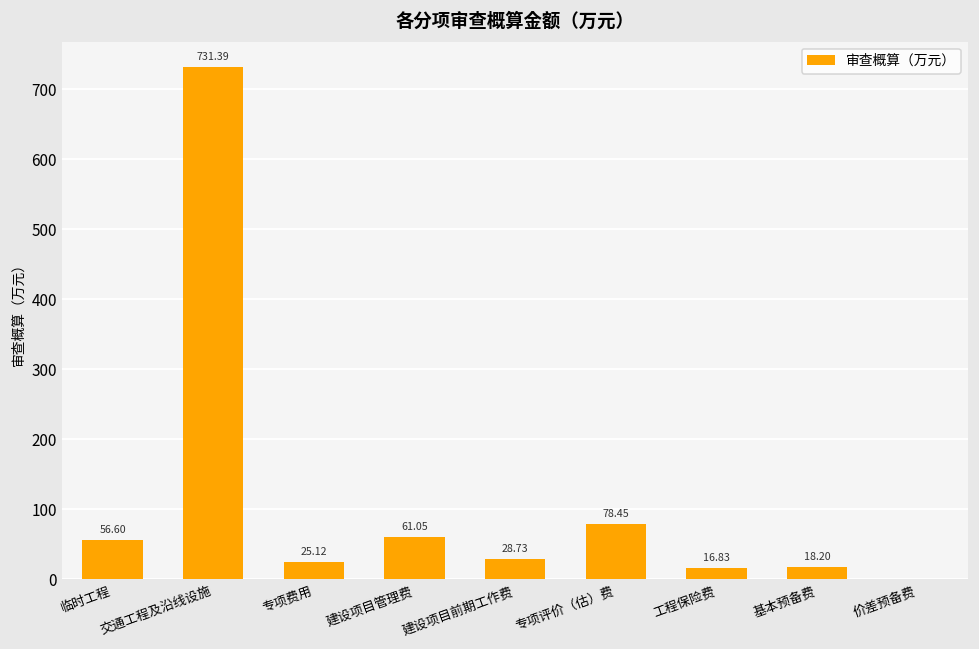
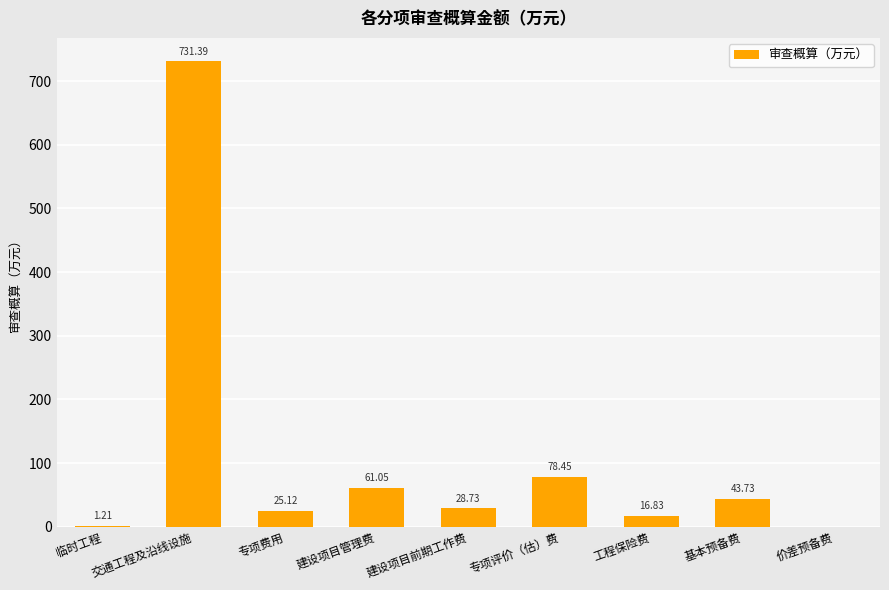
  {
-   "临时工程": 56.60,
+   "临时工程": 1.21,
    "交通工程及沿线设施": 731.39,
    "专项费用": 25.12,
    "建设项目管理费": 61.05,
    "建设项目前期工作费": 28.73,
    "专项评价（估）费": 78.45,
    "工程保险费": 16.83,
-   "基本预备费": 18.20
+   "基本预备费": 43.73
  }
